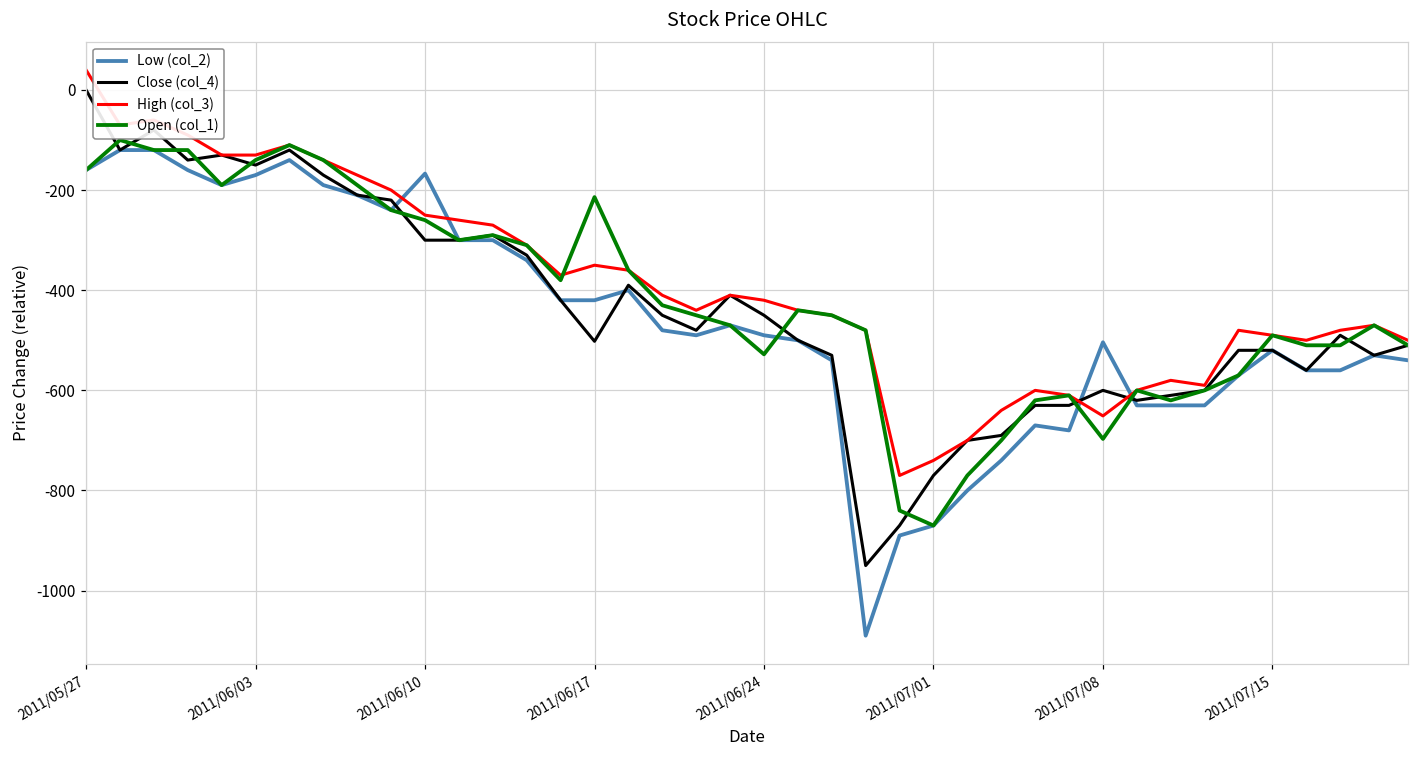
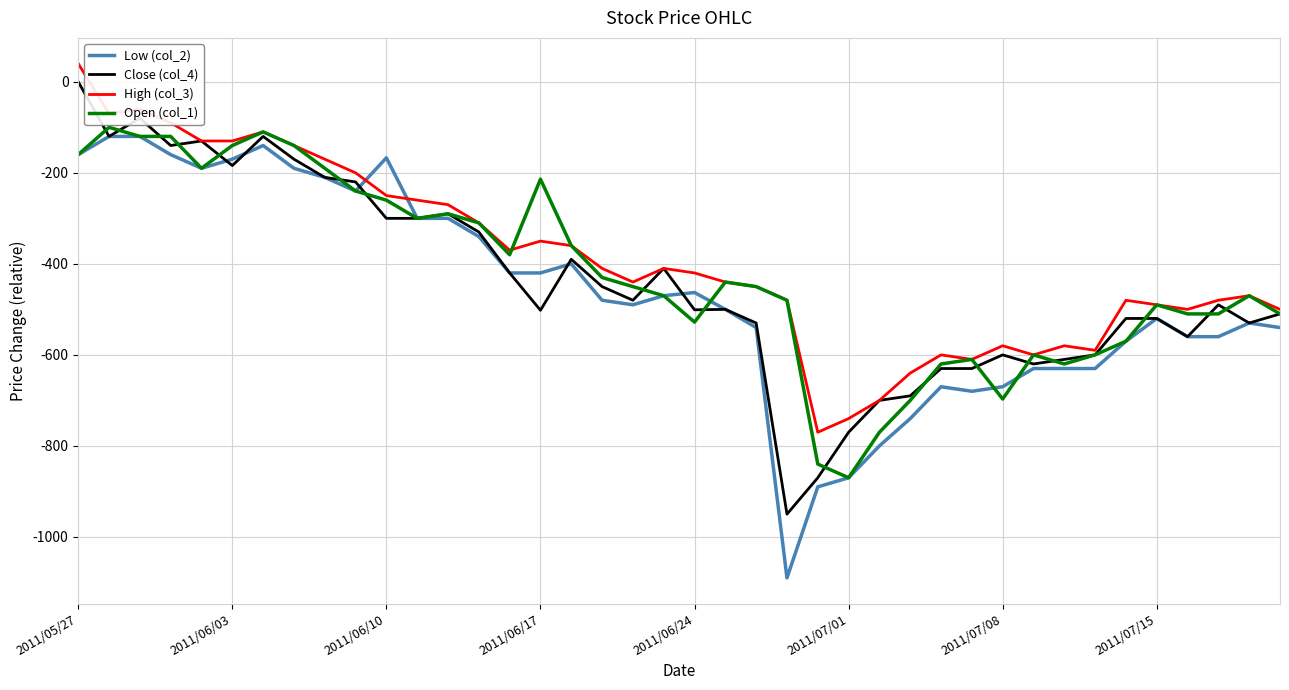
  {
    "Low (col_2)": {
      "2011/06/03": -170,
      "2011/06/10": -170,
      "2011/06/17": -420,
-     "2011/06/24": -490,
-     "2011/07/08": -500
+     "2011/06/24": -460,
+     "2011/07/08": -670
    },
    "Close (col_4)": {
      "2011/05/27": 0,
-     "2011/06/03": -150,
+     "2011/06/03": -180,
      "2011/06/10": -300,
      "2011/06/17": -500,
-     "2011/06/24": -450,
+     "2011/06/24": -500,
      "2011/07/01": -770,
      "2011/07/08": -600
    },
    "High (col_3)": {
      "2011/05/27": 40,
      "2011/06/03": -130,
      "2011/06/10": -250,
      "2011/06/17": -350,
      "2011/06/24": -420,
      "2011/07/01": -740,
-     "2011/07/08": -650
+     "2011/07/08": -580
    },
    "Open (col_1)": {
      "2011/06/03": -140,
      "2011/06/10": -260,
      "2011/06/17": -210,
      "2011/06/24": -530,
      "2011/07/08": -700
    }
  }
